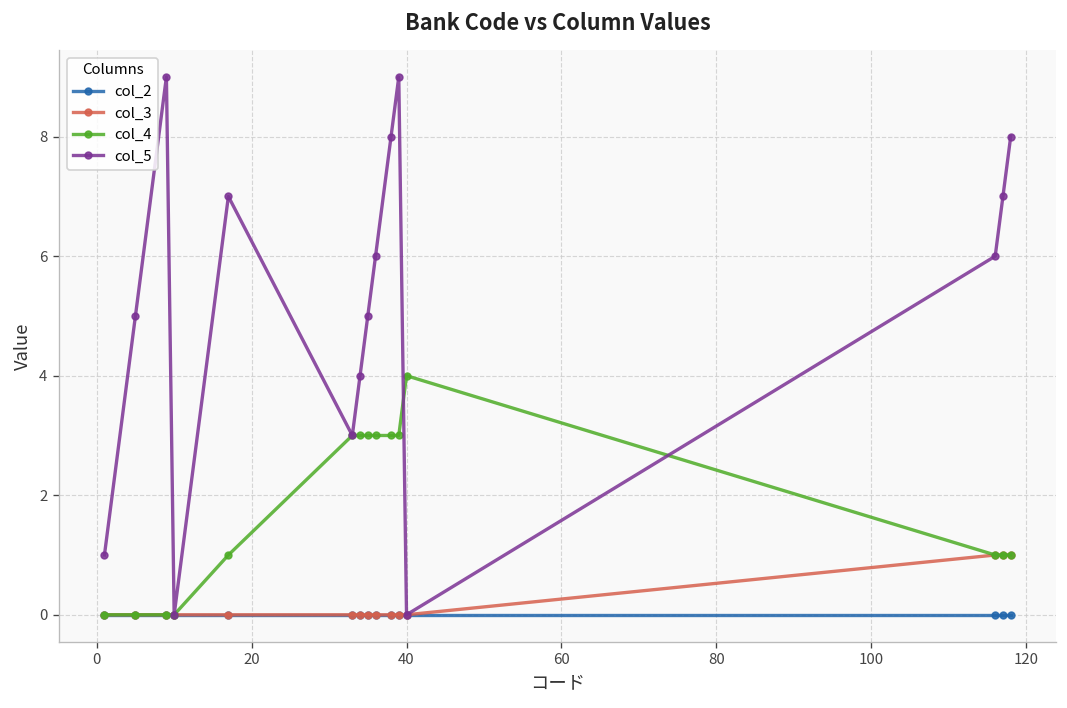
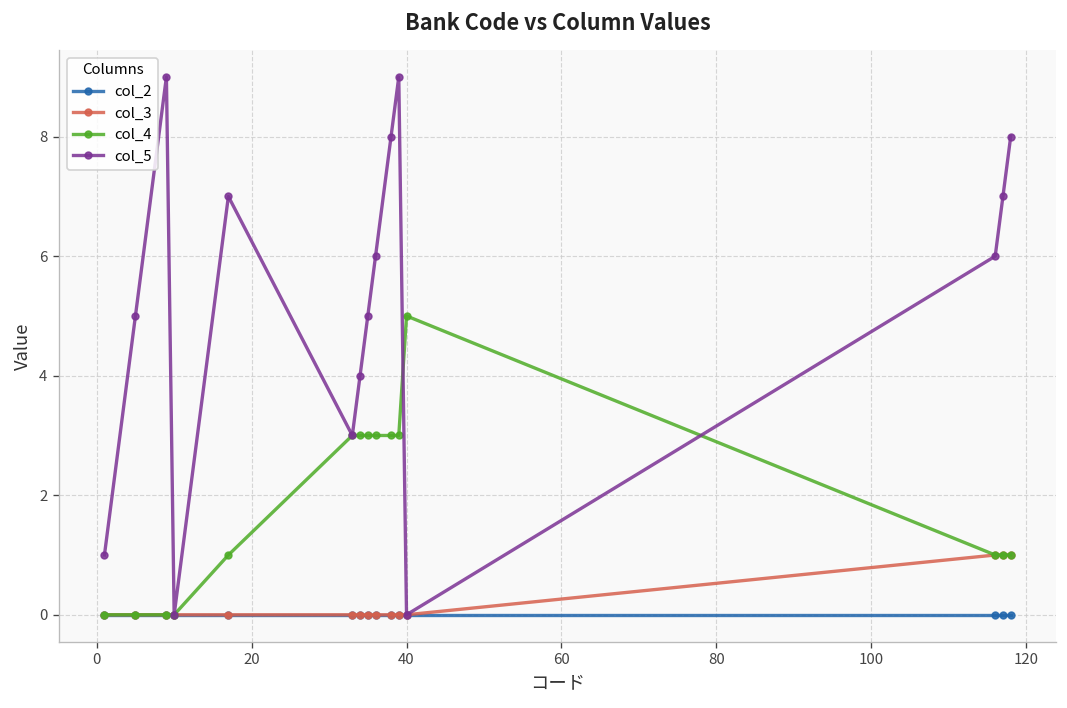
  {
    "col_4": {
-     "40": 4
+     "40": 5
    }
  }
